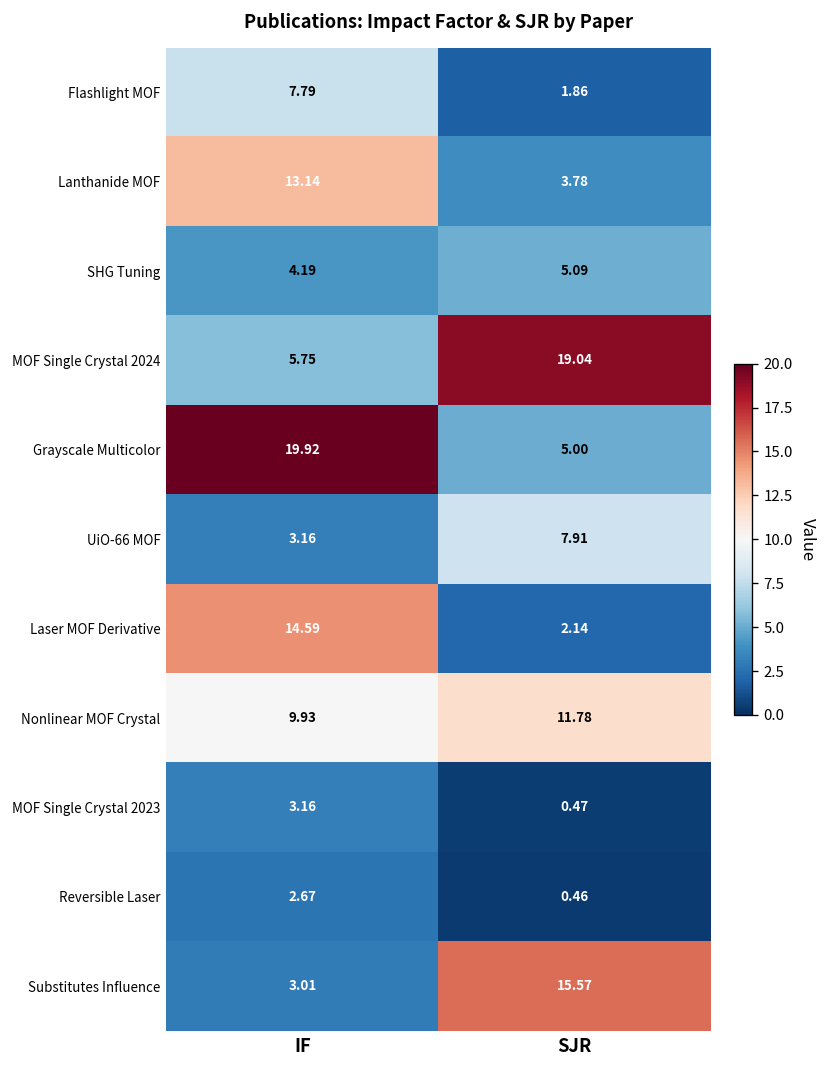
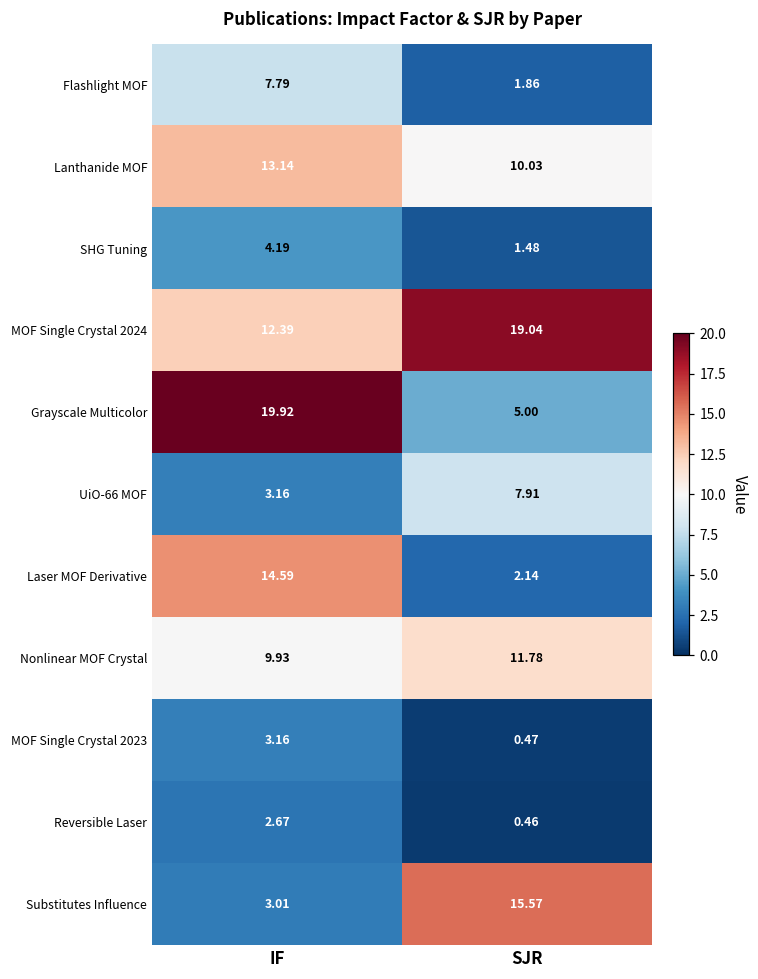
  {
    "Flashlight MOF": {
      "IF": 7.79,
      "SJR": 1.86
    },
    "Lanthanide MOF": {
      "IF": 13.14,
-     "SJR": 3.78
+     "SJR": 10.03
    },
    "SHG Tuning": {
      "IF": 4.19,
-     "SJR": 5.09
+     "SJR": 1.48
    },
    "MOF Single Crystal 2024": {
-     "IF": 5.75,
+     "IF": 12.39,
      "SJR": 19.04
    },
    "Grayscale Multicolor": {
      "IF": 19.92,
      "SJR": 5.00
    },
    "UiO-66 MOF": {
      "IF": 3.16,
      "SJR": 7.91
    },
    "Laser MOF Derivative": {
      "IF": 14.59,
      "SJR": 2.14
    },
    "Nonlinear MOF Crystal": {
      "IF": 9.93,
      "SJR": 11.78
    },
    "MOF Single Crystal 2023": {
      "IF": 3.16,
      "SJR": 0.47
    },
    "Reversible Laser": {
      "IF": 2.67,
      "SJR": 0.46
    },
    "Substitutes Influence": {
      "IF": 3.01,
      "SJR": 15.57
    }
  }
